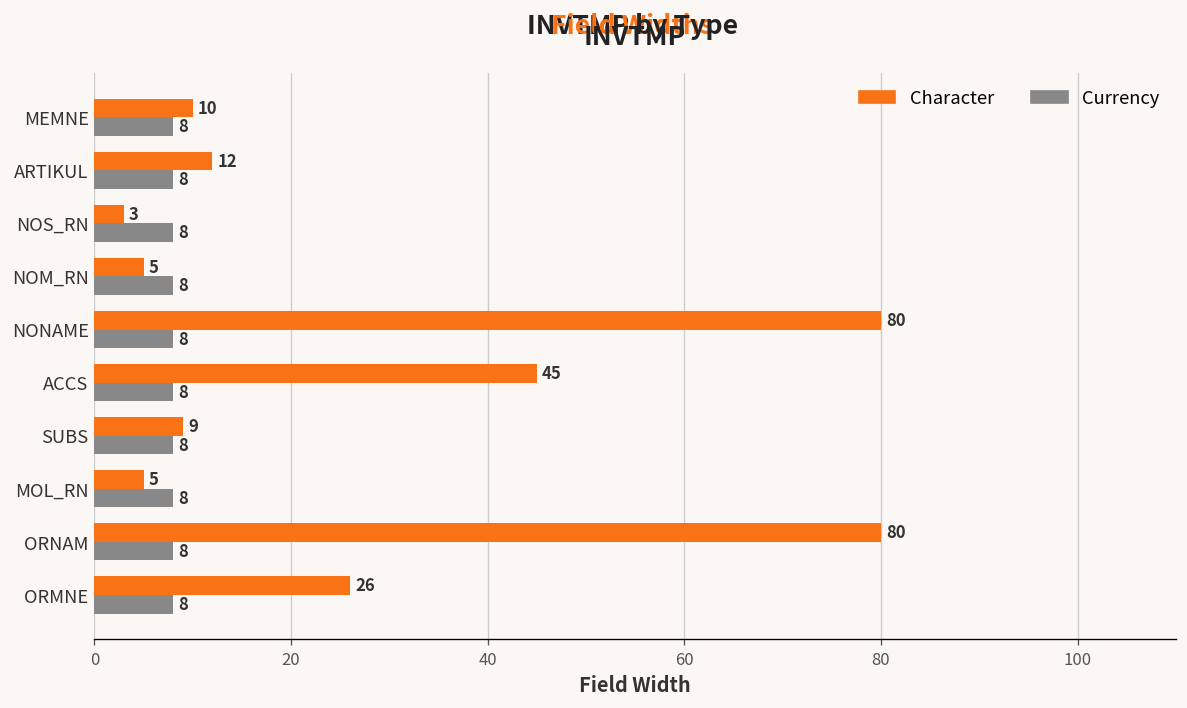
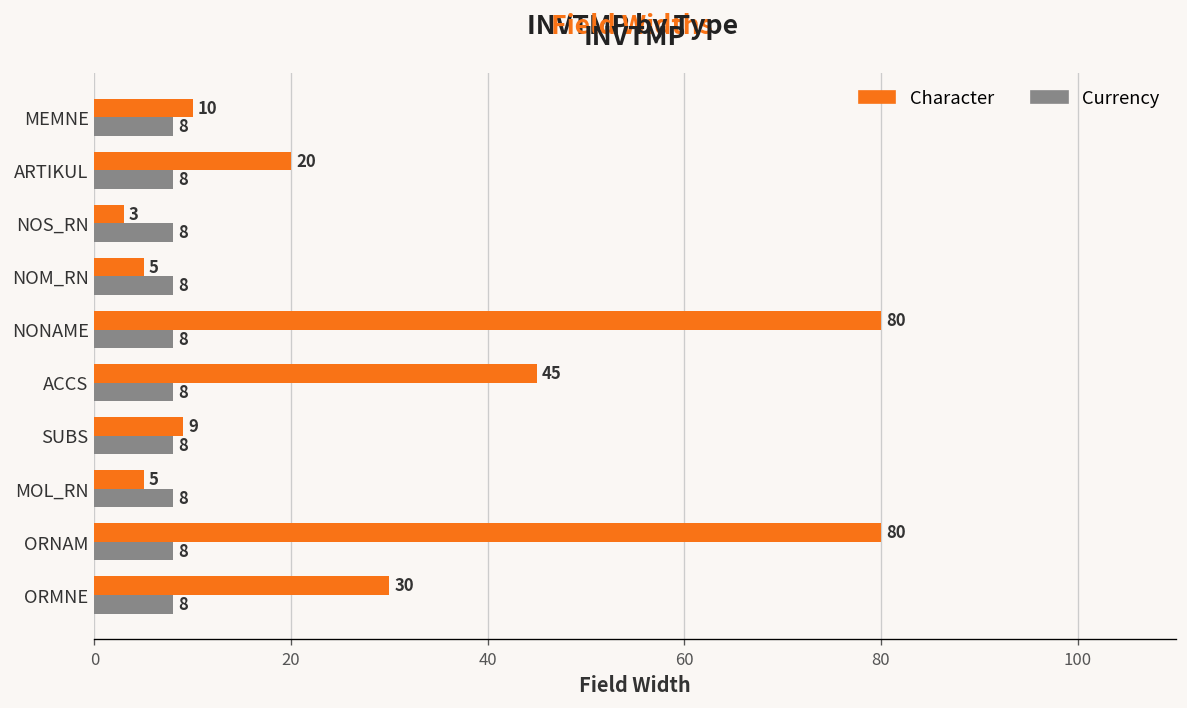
  {
    "Character": {
      "MEMNE": 10,
-     "ARTIKUL": 12,
+     "ARTIKUL": 20,
      "NOS_RN": 3,
      "NOM_RN": 5,
      "NONAME": 80,
      "ACCS": 45,
      "SUBS": 9,
      "MOL_RN": 5,
      "ORNAM": 80,
-     "ORMNE": 26
+     "ORMNE": 30
    },
    "Currency": {
      "MEMNE": 8,
      "ARTIKUL": 8,
      "NOS_RN": 8,
      "NOM_RN": 8,
      "NONAME": 8,
      "ACCS": 8,
      "SUBS": 8,
      "MOL_RN": 8,
      "ORNAM": 8,
      "ORMNE": 8
    }
  }
